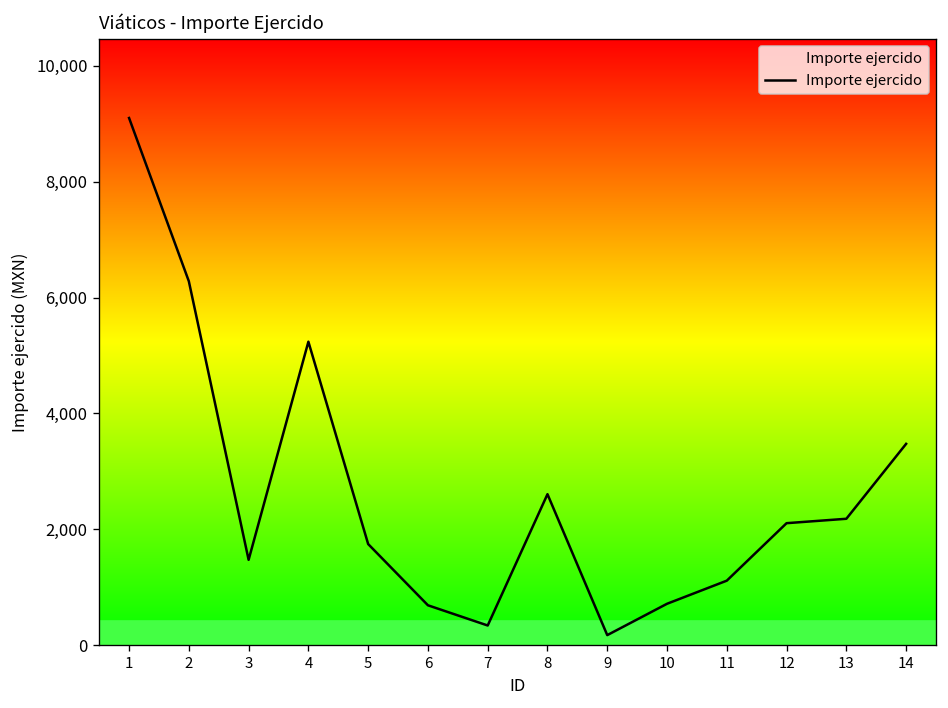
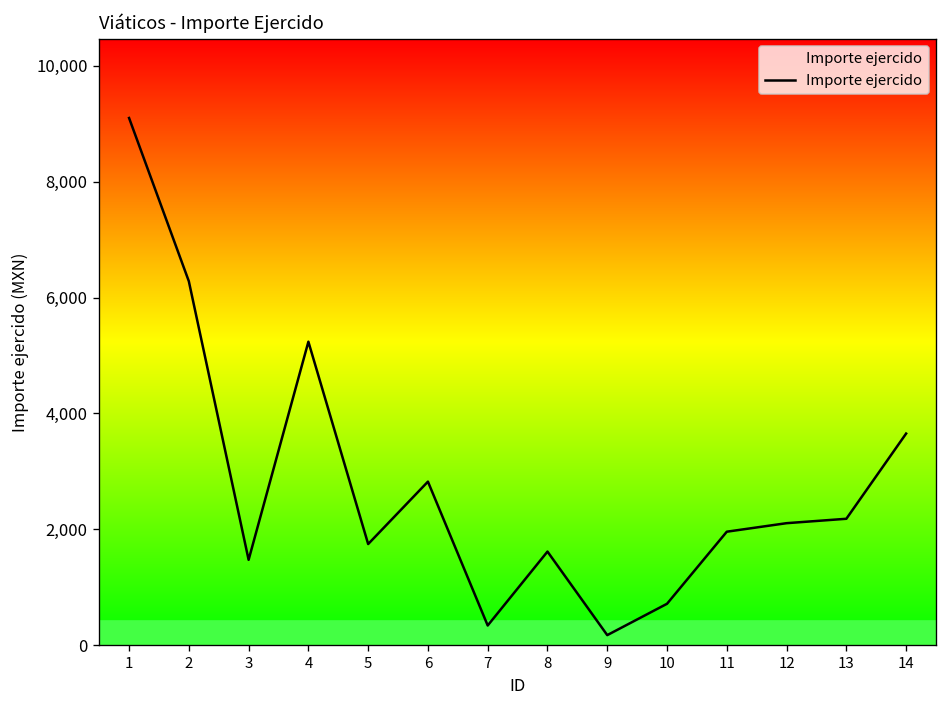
  {
    "Importe ejercido": {
      "1": "9,100",
      "2": "6,300",
      "3": "1,500",
      "4": "5,200",
      "5": "1,700",
-     "6": "700",
+     "6": "2,800",
      "7": "300",
-     "8": "2,600",
+     "8": "1,600",
      "9": "200",
      "10": "700",
-     "11": "1,100",
+     "11": "2,000",
      "12": "2,100",
      "13": "2,200",
-     "14": "3,500"
+     "14": "3,700"
    }
  }
